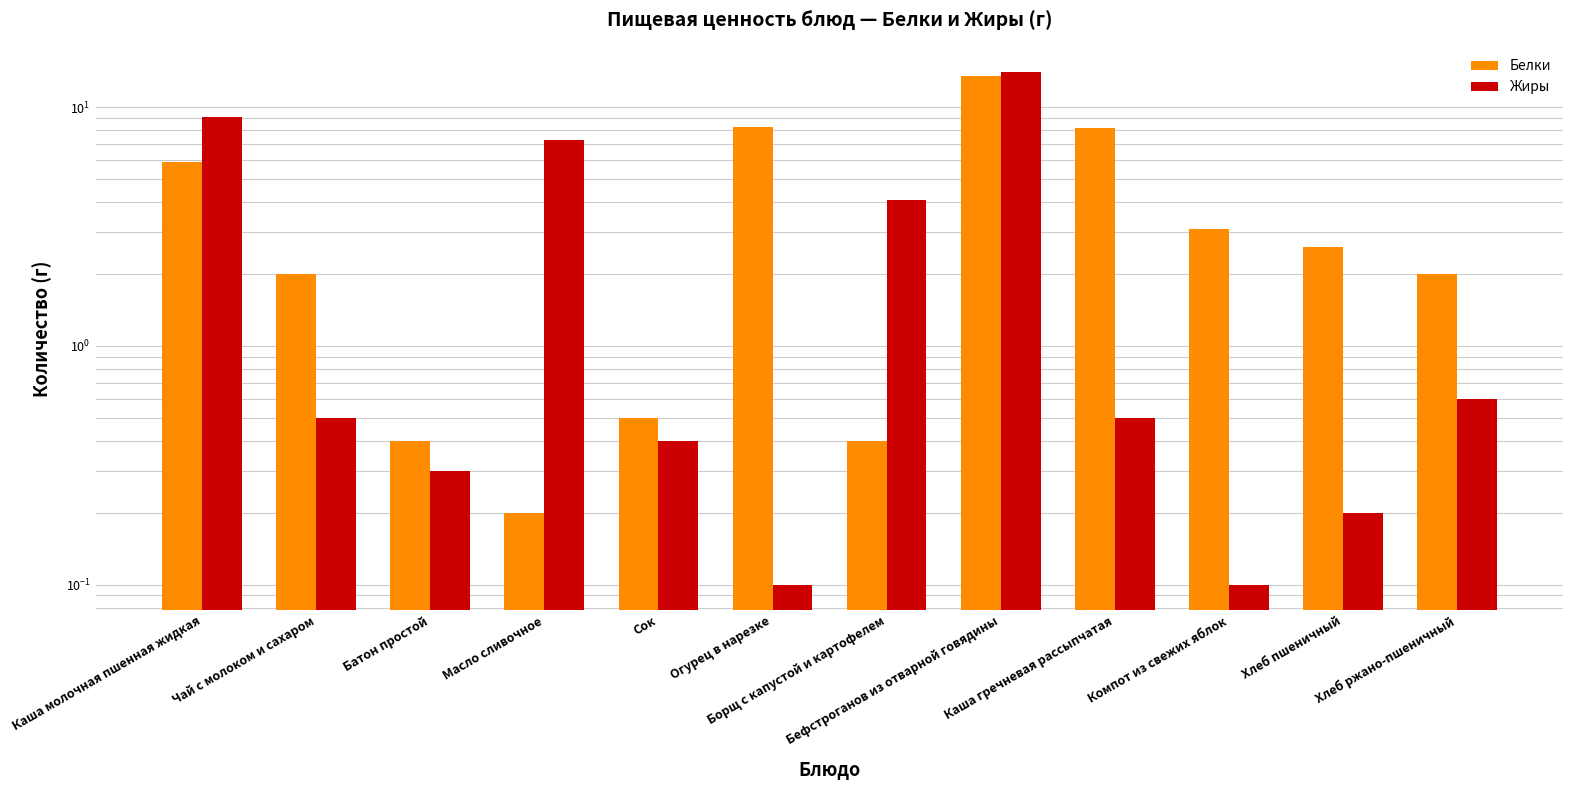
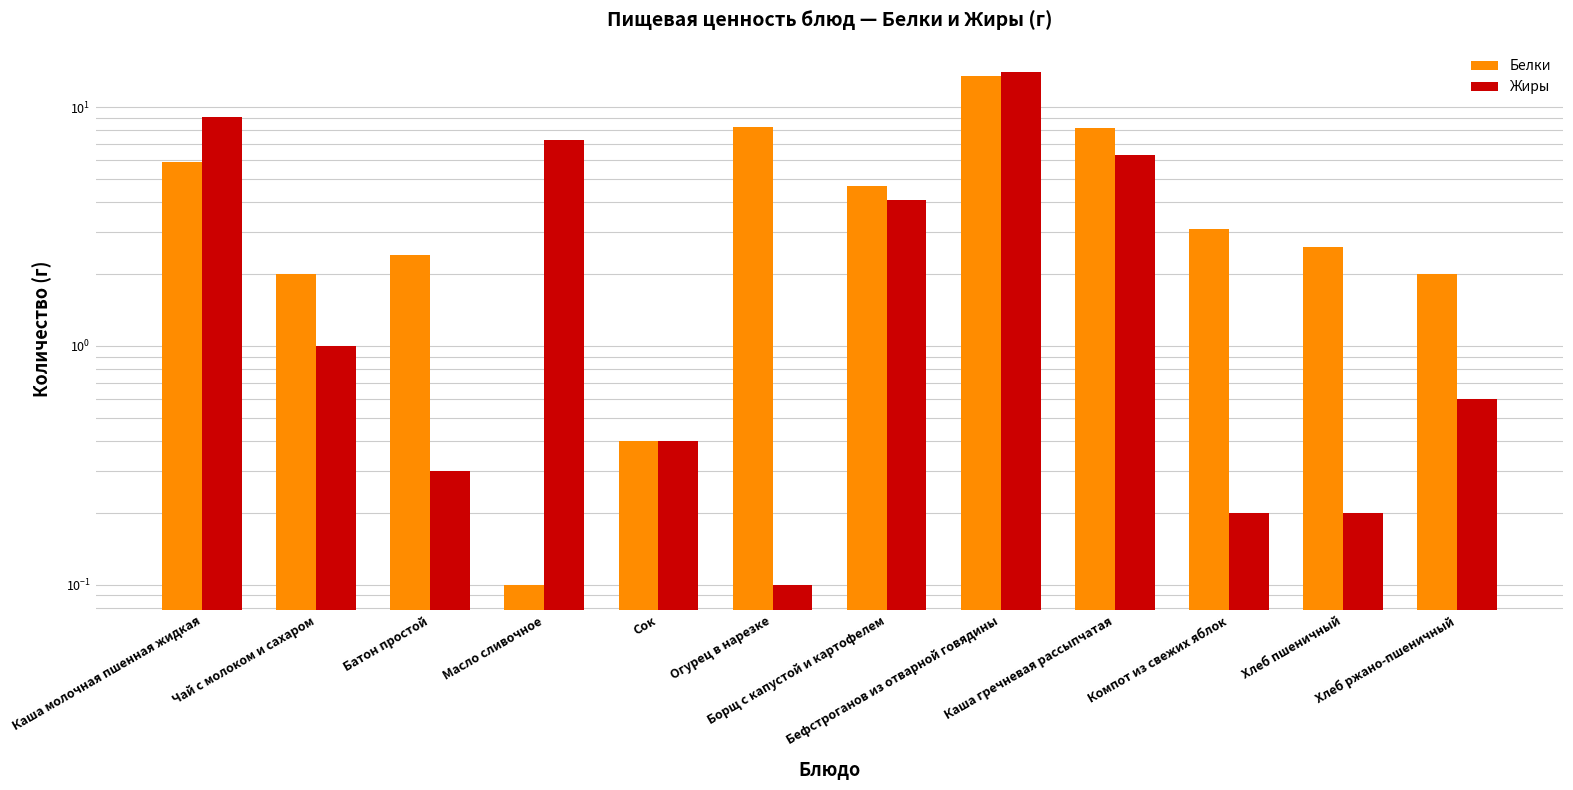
  {
    "Белки": {
      "Каша молочная пшенная жидкая": 5.9,
      "Чай с молоком и сахаром": 2.0,
-     "Батон простой": 0.4,
-     "Масло сливочное": 0.2,
-     "Сок": 0.5,
+     "Батон простой": 2.4,
+     "Масло сливочное": 0.1,
+     "Сок": 0.4,
      "Огурец в нарезке": 8.3,
-     "Борщ с капустой и картофелем": 0.4,
+     "Борщ с капустой и картофелем": 4.7,
      "Бефстроганов из отварной говядины": 14,
      "Каша гречневая рассыпчатая": 8.2,
      "Компот из свежих яблок": 3.1,
      "Хлеб пшеничный": 2.6,
      "Хлеб ржано-пшеничный": 2.0
    },
    "Жиры": {
      "Каша молочная пшенная жидкая": 9.1,
-     "Чай с молоком и сахаром": 0.5,
+     "Чай с молоком и сахаром": 1.0,
      "Батон простой": 0.3,
      "Масло сливочное": 7.3,
      "Сок": 0.4,
      "Огурец в нарезке": 0.1,
      "Борщ с капустой и картофелем": 4.1,
      "Бефстроганов из отварной говядины": 14,
-     "Каша гречневая рассыпчатая": 0.5,
-     "Компот из свежих яблок": 0.1,
+     "Каша гречневая рассыпчатая": 6.3,
+     "Компот из свежих яблок": 0.2,
      "Хлеб пшеничный": 0.2,
      "Хлеб ржано-пшеничный": 0.6
    }
  }
